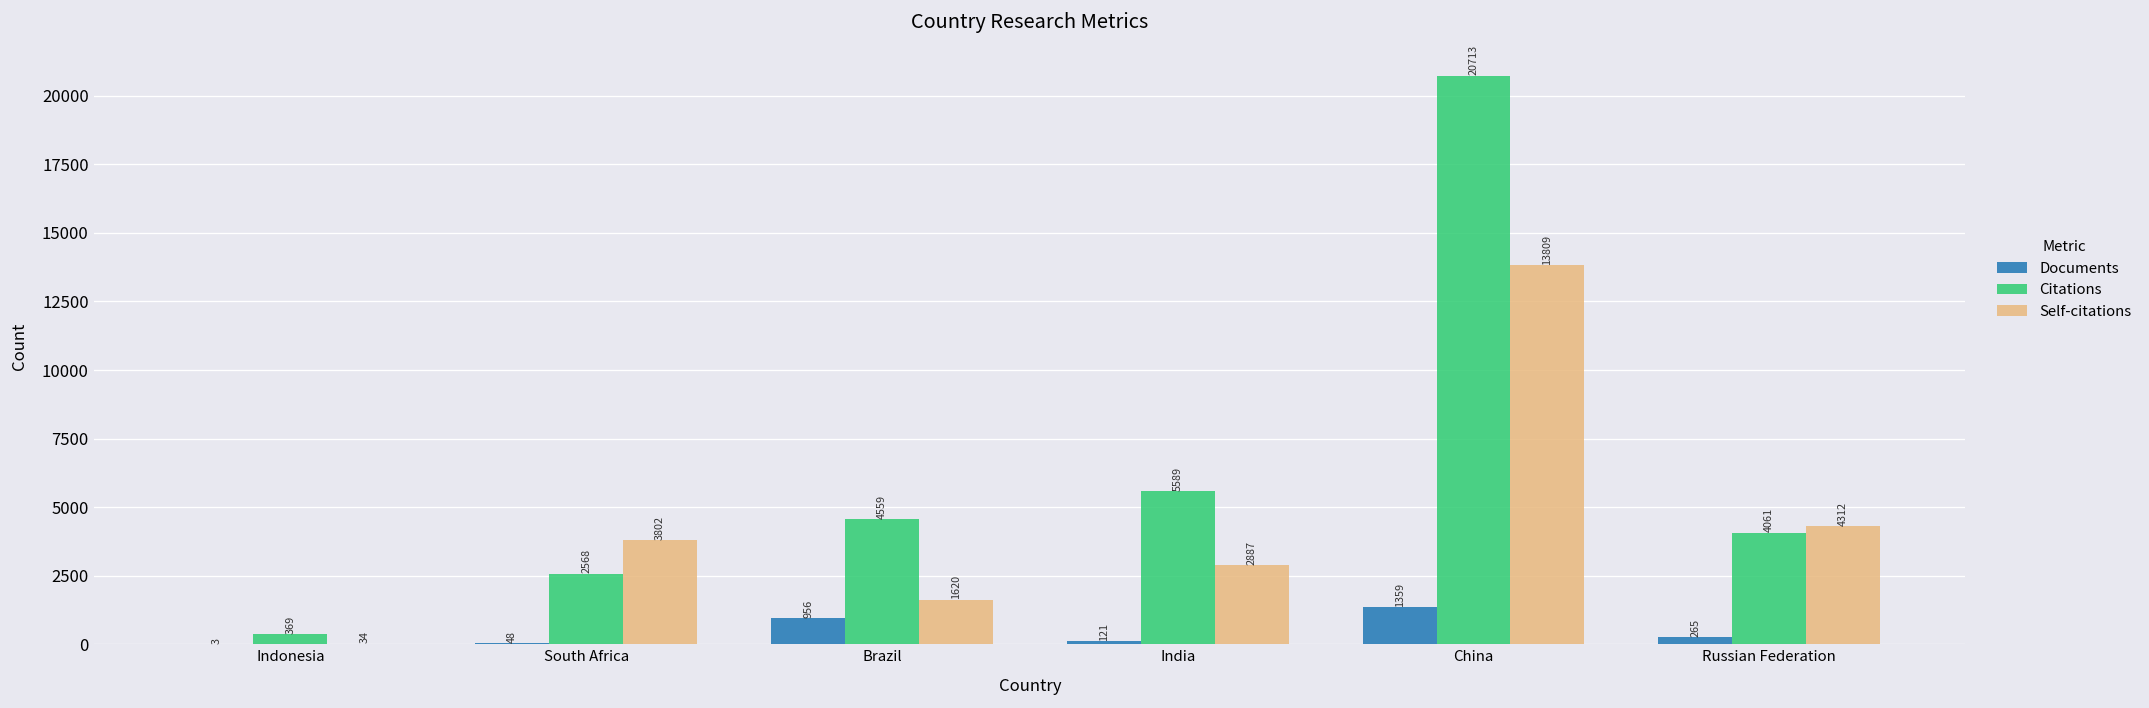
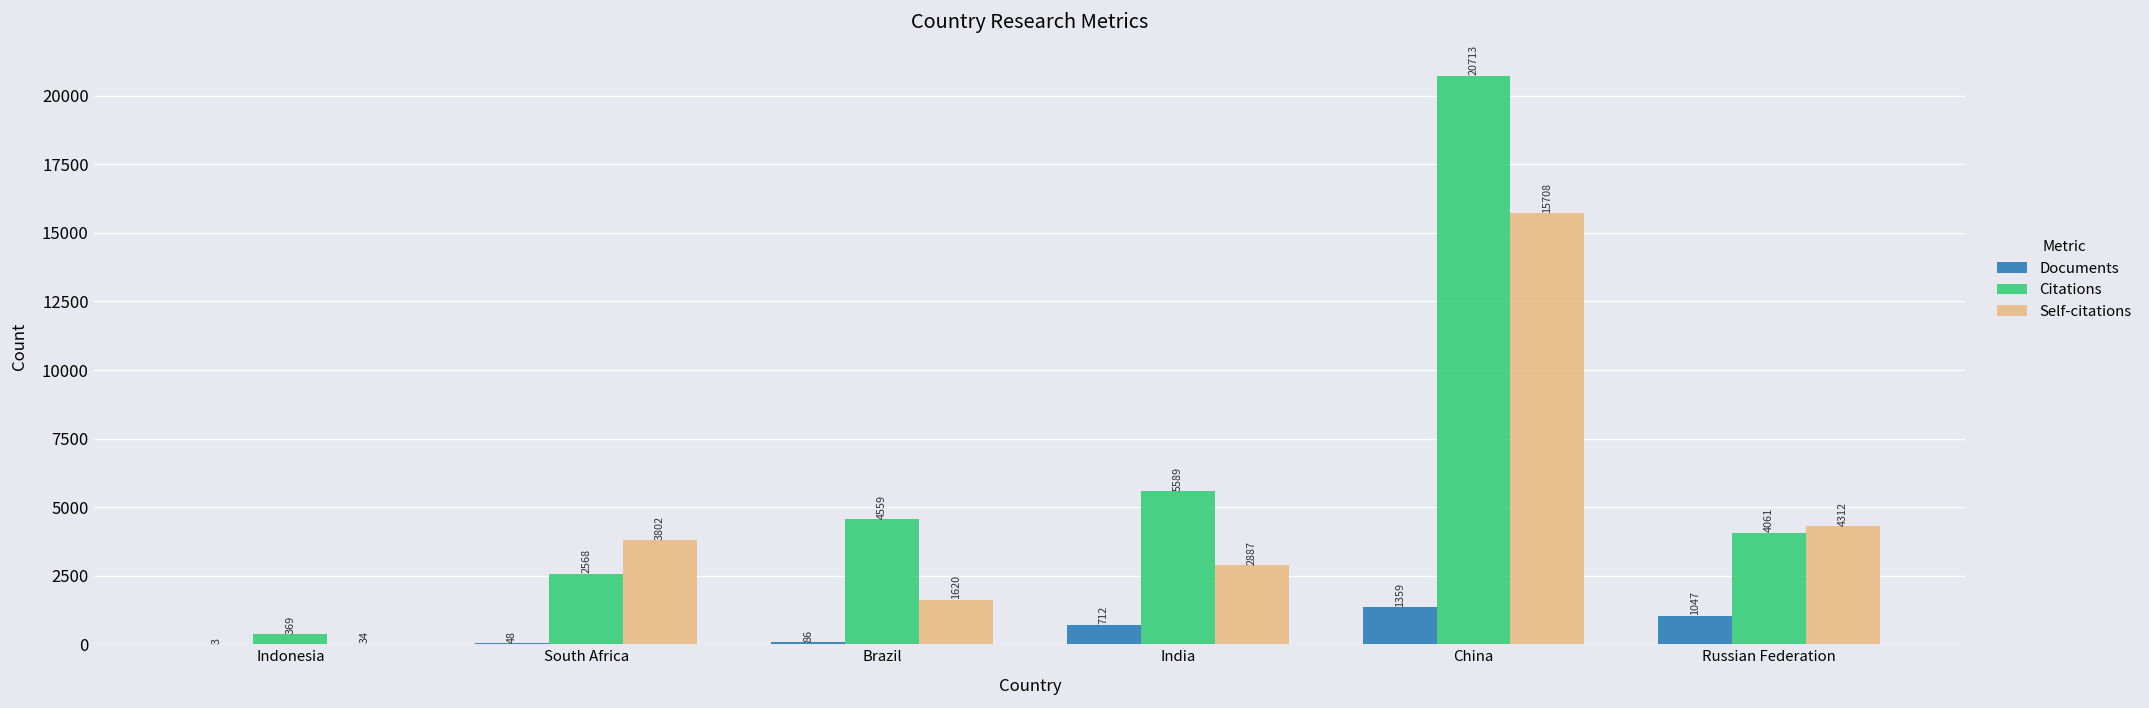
  {
    "Documents": {
      "Indonesia": 3,
      "South Africa": 48,
-     "Brazil": 956,
-     "India": 121,
+     "Brazil": 86,
+     "India": 712,
      "China": 1359,
-     "Russian Federation": 265
+     "Russian Federation": 1047
    },
    "Citations": {
      "Indonesia": 369,
      "South Africa": 2568,
      "Brazil": 4559,
      "India": 5589,
      "China": 20713,
      "Russian Federation": 4061
    },
    "Self-citations": {
      "Indonesia": 34,
      "South Africa": 3802,
      "Brazil": 1620,
      "India": 2887,
-     "China": 13809,
+     "China": 15708,
      "Russian Federation": 4312
    }
  }
